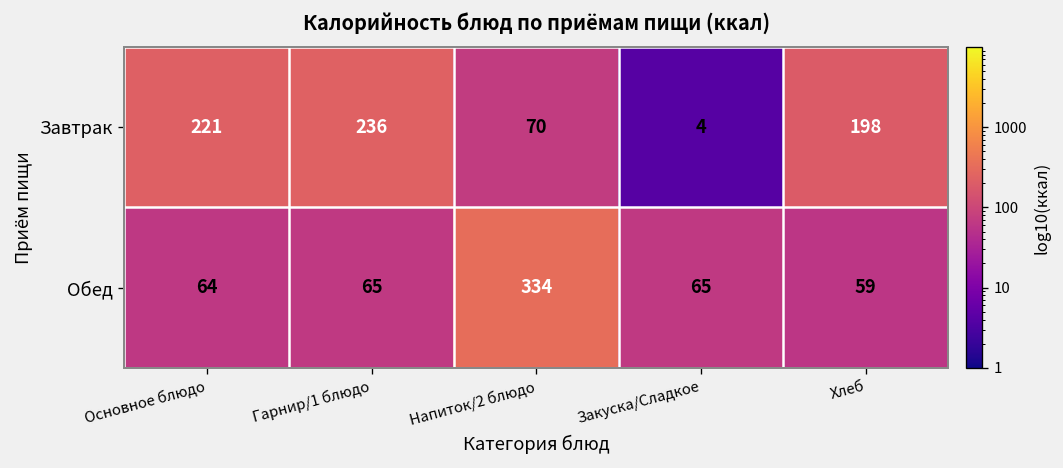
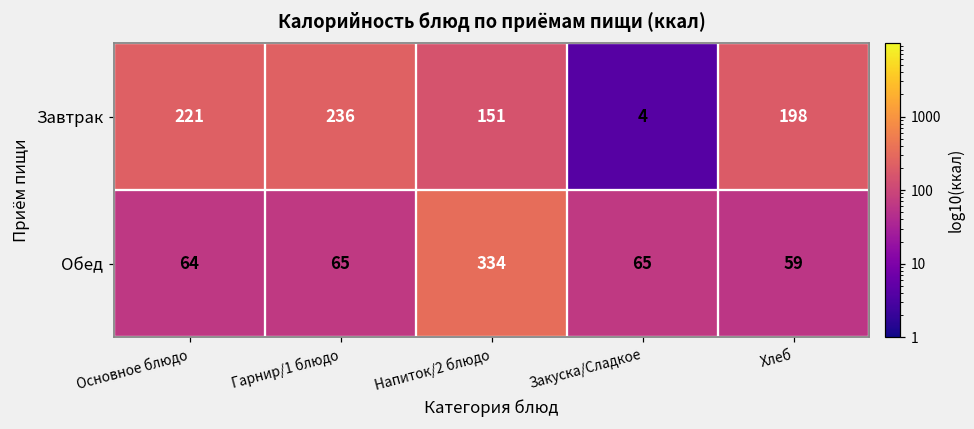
  {
    "Завтрак": {
      "Основное блюдо": 221,
      "Гарнир/1 блюдо": 236,
-     "Напиток/2 блюдо": 70,
+     "Напиток/2 блюдо": 151,
      "Закуска/Сладкое": 4,
      "Хлеб": 198
    },
    "Обед": {
      "Основное блюдо": 64,
      "Гарнир/1 блюдо": 65,
      "Напиток/2 блюдо": 334,
      "Закуска/Сладкое": 65,
      "Хлеб": 59
    }
  }
